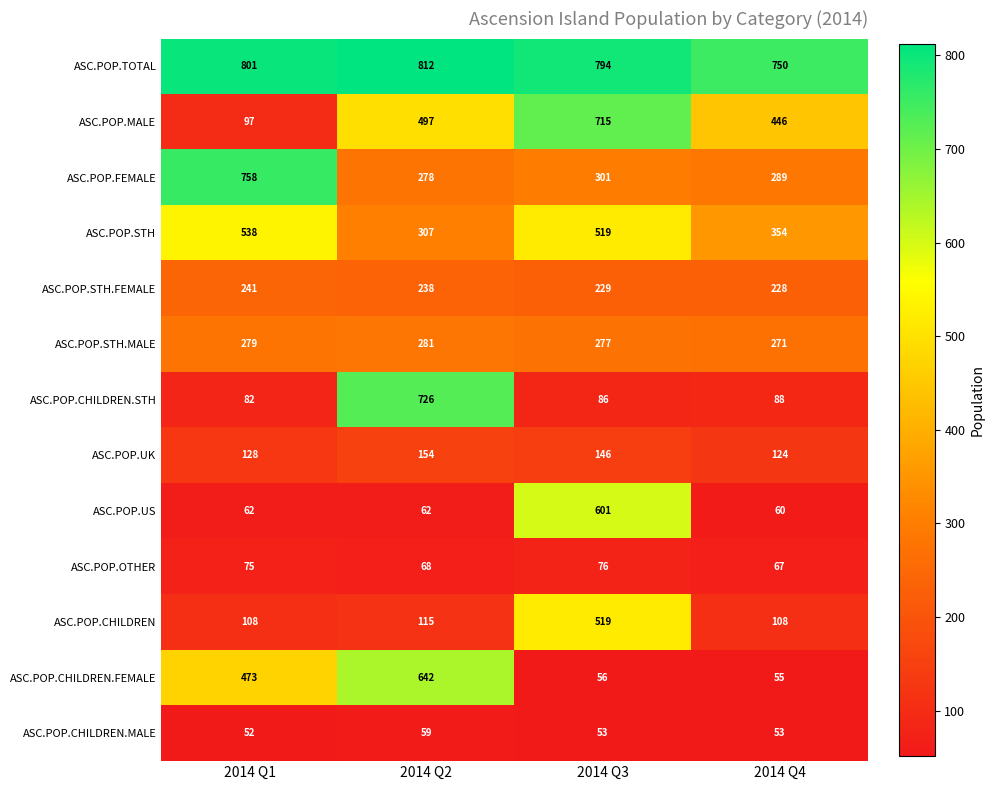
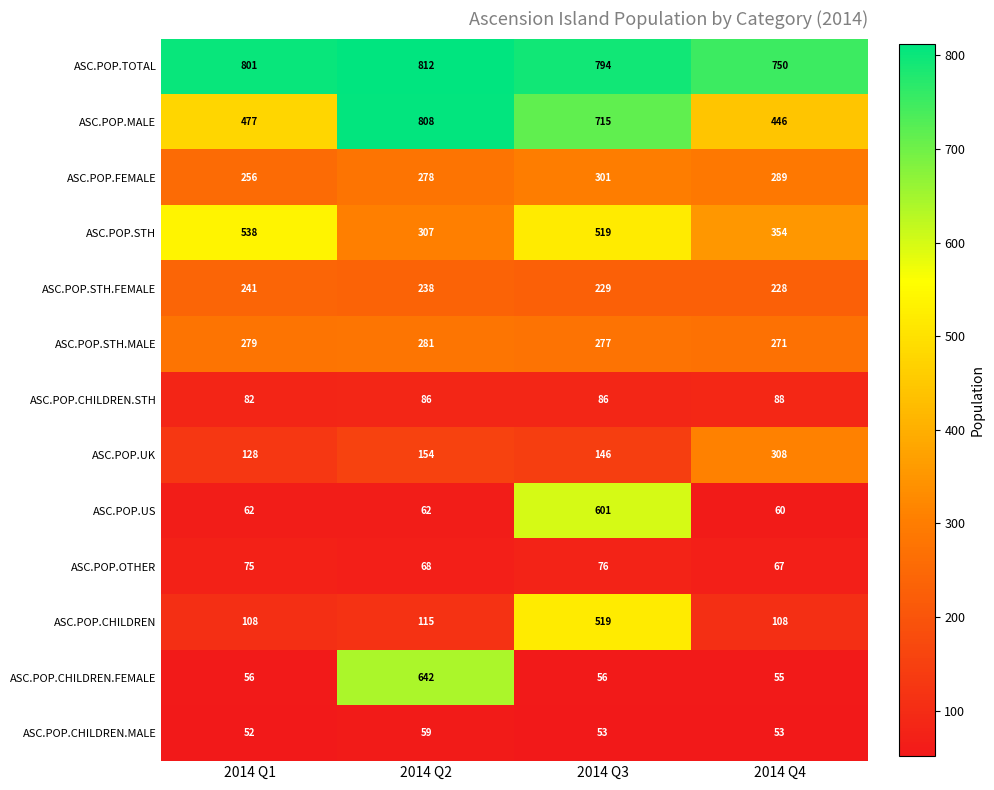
  {
    "ASC.POP.TOTAL": {
      "2014 Q1": 801,
      "2014 Q2": 812,
      "2014 Q3": 794,
      "2014 Q4": 750
    },
    "ASC.POP.MALE": {
-     "2014 Q1": 97,
-     "2014 Q2": 497,
+     "2014 Q1": 477,
+     "2014 Q2": 808,
      "2014 Q3": 715,
      "2014 Q4": 446
    },
    "ASC.POP.FEMALE": {
-     "2014 Q1": 758,
+     "2014 Q1": 256,
      "2014 Q2": 278,
      "2014 Q3": 301,
      "2014 Q4": 289
    },
    "ASC.POP.STH": {
      "2014 Q1": 538,
      "2014 Q2": 307,
      "2014 Q3": 519,
      "2014 Q4": 354
    },
    "ASC.POP.STH.FEMALE": {
      "2014 Q1": 241,
      "2014 Q2": 238,
      "2014 Q3": 229,
      "2014 Q4": 228
    },
    "ASC.POP.STH.MALE": {
      "2014 Q1": 279,
      "2014 Q2": 281,
      "2014 Q3": 277,
      "2014 Q4": 271
    },
    "ASC.POP.CHILDREN.STH": {
      "2014 Q1": 82,
-     "2014 Q2": 726,
+     "2014 Q2": 86,
      "2014 Q3": 86,
      "2014 Q4": 88
    },
    "ASC.POP.UK": {
      "2014 Q1": 128,
      "2014 Q2": 154,
      "2014 Q3": 146,
-     "2014 Q4": 124
+     "2014 Q4": 308
    },
    "ASC.POP.US": {
      "2014 Q1": 62,
      "2014 Q2": 62,
      "2014 Q3": 601,
      "2014 Q4": 60
    },
    "ASC.POP.OTHER": {
      "2014 Q1": 75,
      "2014 Q2": 68,
      "2014 Q3": 76,
      "2014 Q4": 67
    },
    "ASC.POP.CHILDREN": {
      "2014 Q1": 108,
      "2014 Q2": 115,
      "2014 Q3": 519,
      "2014 Q4": 108
    },
    "ASC.POP.CHILDREN.FEMALE": {
-     "2014 Q1": 473,
+     "2014 Q1": 56,
      "2014 Q2": 642,
      "2014 Q3": 56,
      "2014 Q4": 55
    },
    "ASC.POP.CHILDREN.MALE": {
      "2014 Q1": 52,
      "2014 Q2": 59,
      "2014 Q3": 53,
      "2014 Q4": 53
    }
  }
